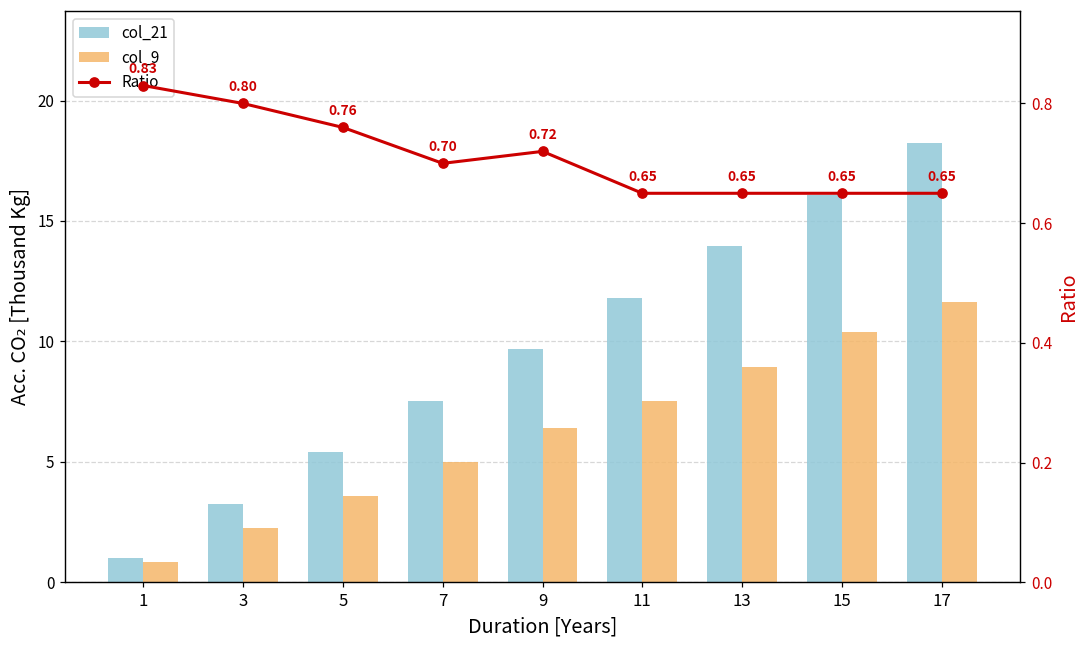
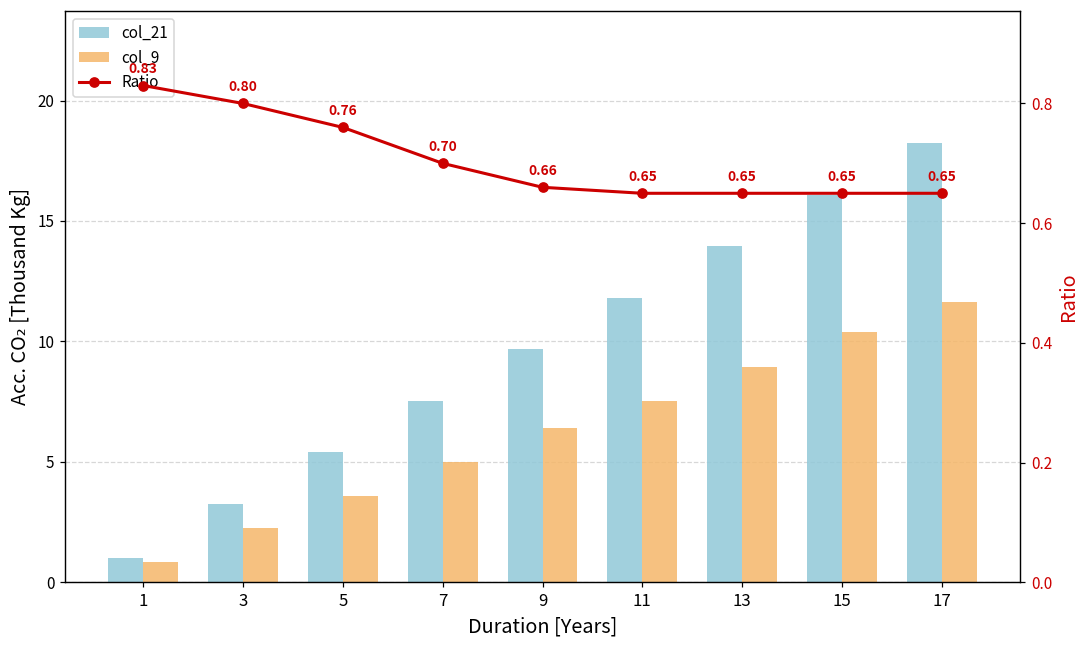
  {
    "Ratio": {
      "3": 0.80,
      "5": 0.76,
      "7": 0.70,
-     "9": 0.72,
+     "9": 0.66,
      "11": 0.65,
      "13": 0.65,
      "15": 0.65,
      "17": 0.65
    }
  }
